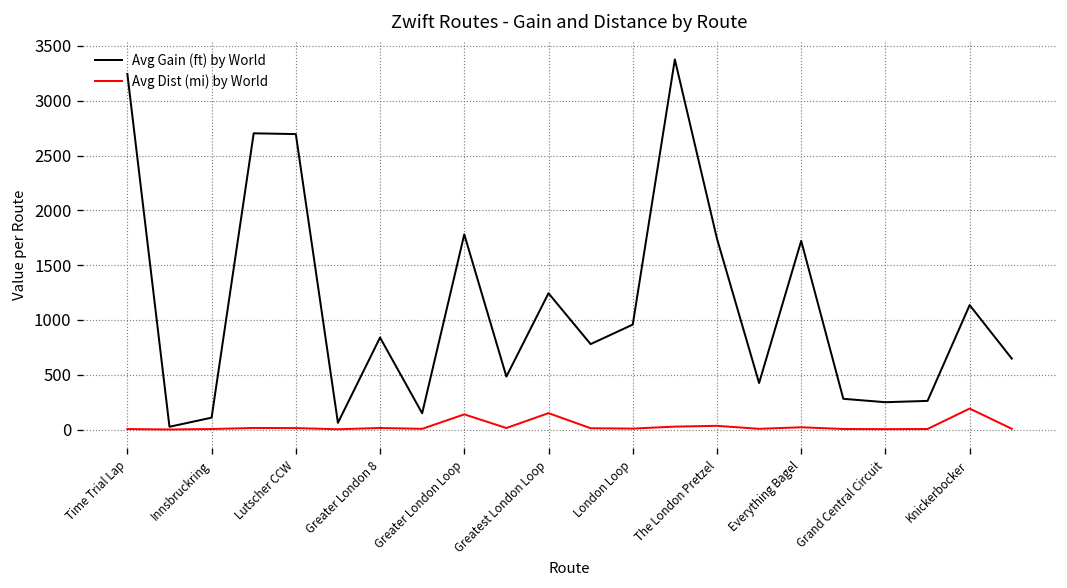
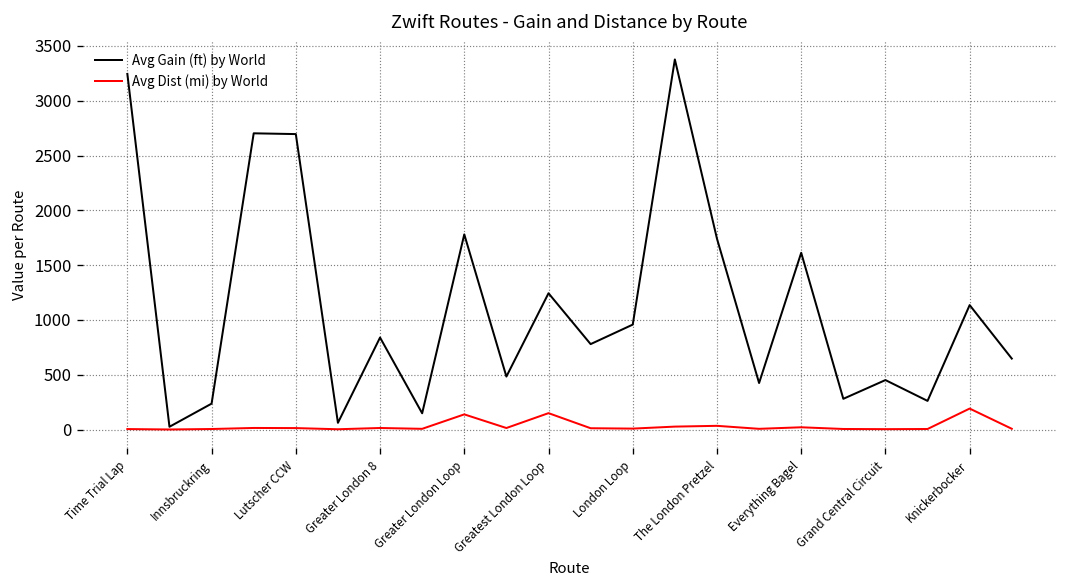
  {
    "Avg Gain (ft) by World": {
      "Time Trial Lap": 3200,
-     "Innsbruckring": 100,
+     "Innsbruckring": 200,
      "Lutscher CCW": 2700,
      "Greater London 8": 800,
      "Greater London Loop": 1800,
      "Greatest London Loop": 1200,
      "London Loop": 1000,
      "The London Pretzel": 1700,
-     "Everything Bagel": 1700,
-     "Grand Central Circuit": 300,
+     "Everything Bagel": 1600,
+     "Grand Central Circuit": 500,
      "Knickerbocker": 1100
    },
    "Avg Dist (mi) by World": {
      "Time Trial Lap": 0,
      "Innsbruckring": 0,
      "Lutscher CCW": 0,
      "Greater London 8": 0,
      "Greater London Loop": 100,
      "Greatest London Loop": 200,
      "London Loop": 0,
      "The London Pretzel": 0,
      "Everything Bagel": 0,
      "Grand Central Circuit": 0,
      "Knickerbocker": 200
    }
  }
